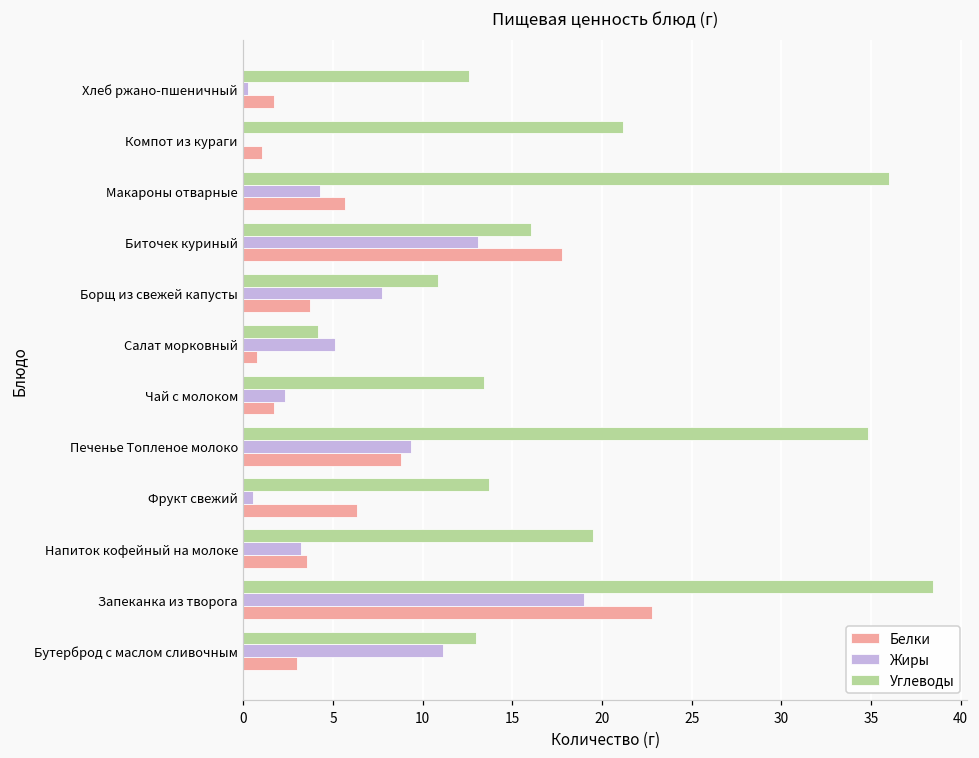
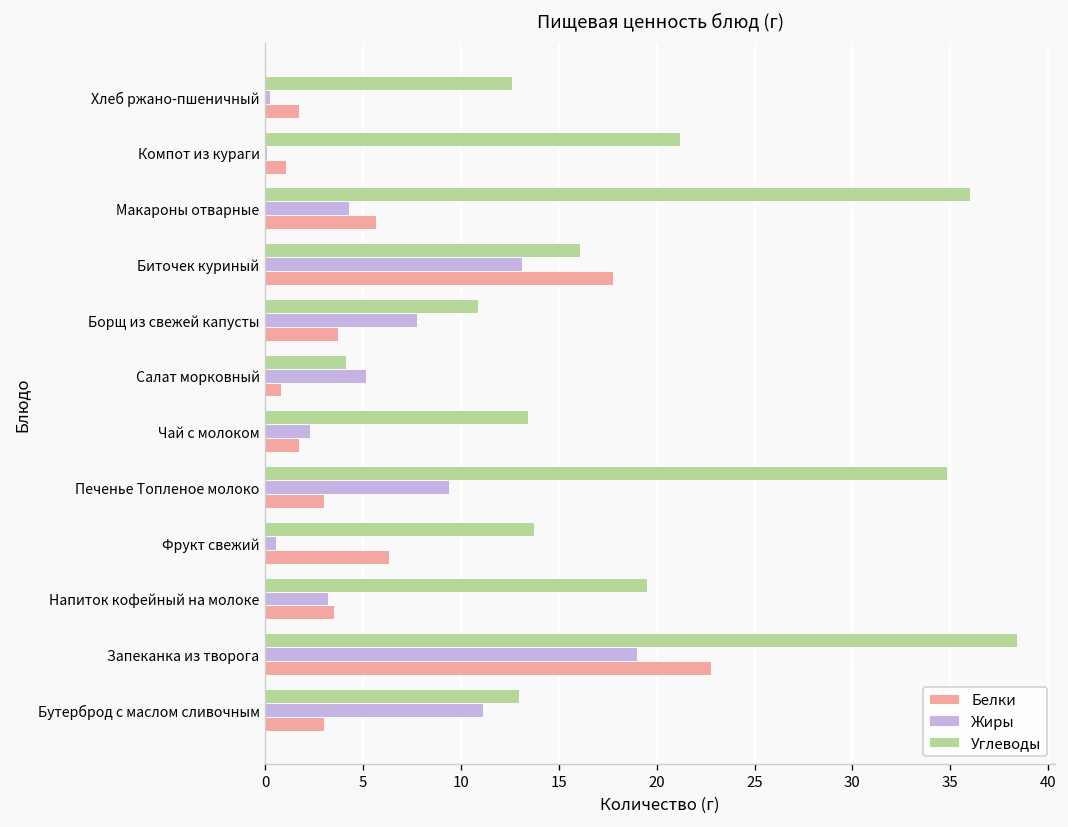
  {
    "Белки": {
      "Хлеб ржано-пшеничный": 1.7,
      "Компот из кураги": 1.0,
      "Макароны отварные": 5.7,
      "Биточек куриный": 17.8,
      "Борщ из свежей капусты": 3.7,
      "Салат морковный": 0.8,
      "Чай с молоком": 1.7,
-     "Печенье Топленое молоко": 8.8,
+     "Печенье Топленое молоко": 3.0,
      "Фрукт свежий": 6.3,
      "Напиток кофейный на молоке": 3.5,
      "Запеканка из творога": 22.8,
      "Бутерброд с маслом сливочным": 3.0
    },
    "Жиры": {
      "Хлеб ржано-пшеничный": 0.2,
      "Макароны отварные": 4.3,
      "Биточек куриный": 13.1,
      "Борщ из свежей капусты": 7.7,
      "Салат морковный": 5.1,
      "Чай с молоком": 2.3,
      "Печенье Топленое молоко": 9.4,
      "Фрукт свежий": 0.6,
      "Напиток кофейный на молоке": 3.2,
      "Запеканка из творога": 19.0,
      "Бутерброд с маслом сливочным": 11.1
    },
    "Углеводы": {
      "Хлеб ржано-пшеничный": 12.6,
      "Компот из кураги": 21.2,
      "Макароны отварные": 36.0,
      "Биточек куриный": 16.1,
      "Борщ из свежей капусты": 10.9,
      "Салат морковный": 4.1,
      "Чай с молоком": 13.4,
      "Печенье Топленое молоко": 34.9,
      "Фрукт свежий": 13.7,
      "Напиток кофейный на молоке": 19.5,
      "Запеканка из творога": 38.4,
      "Бутерброд с маслом сливочным": 13.0
    }
  }
